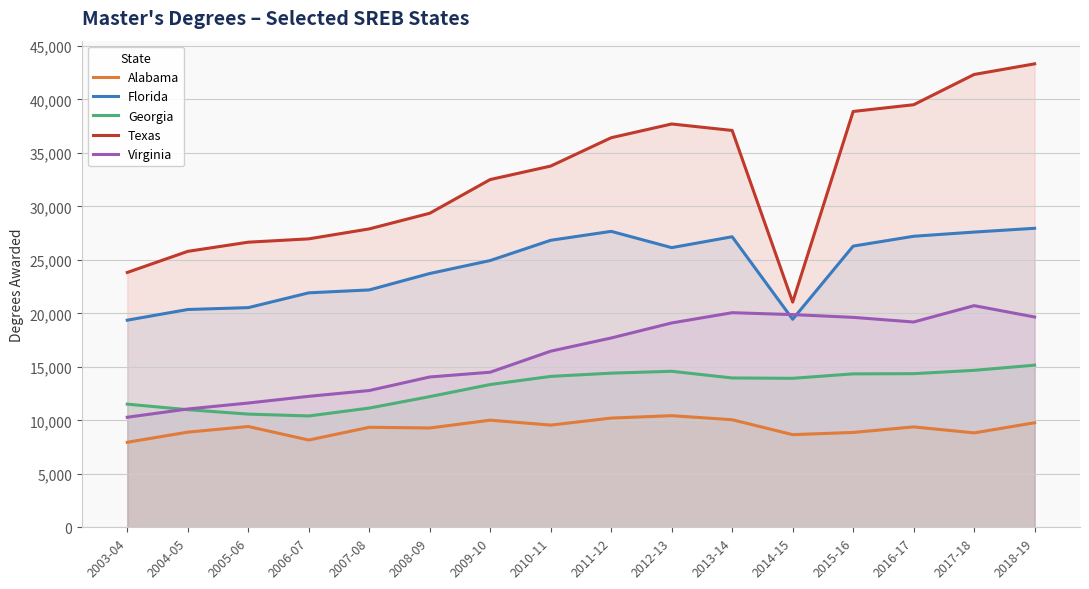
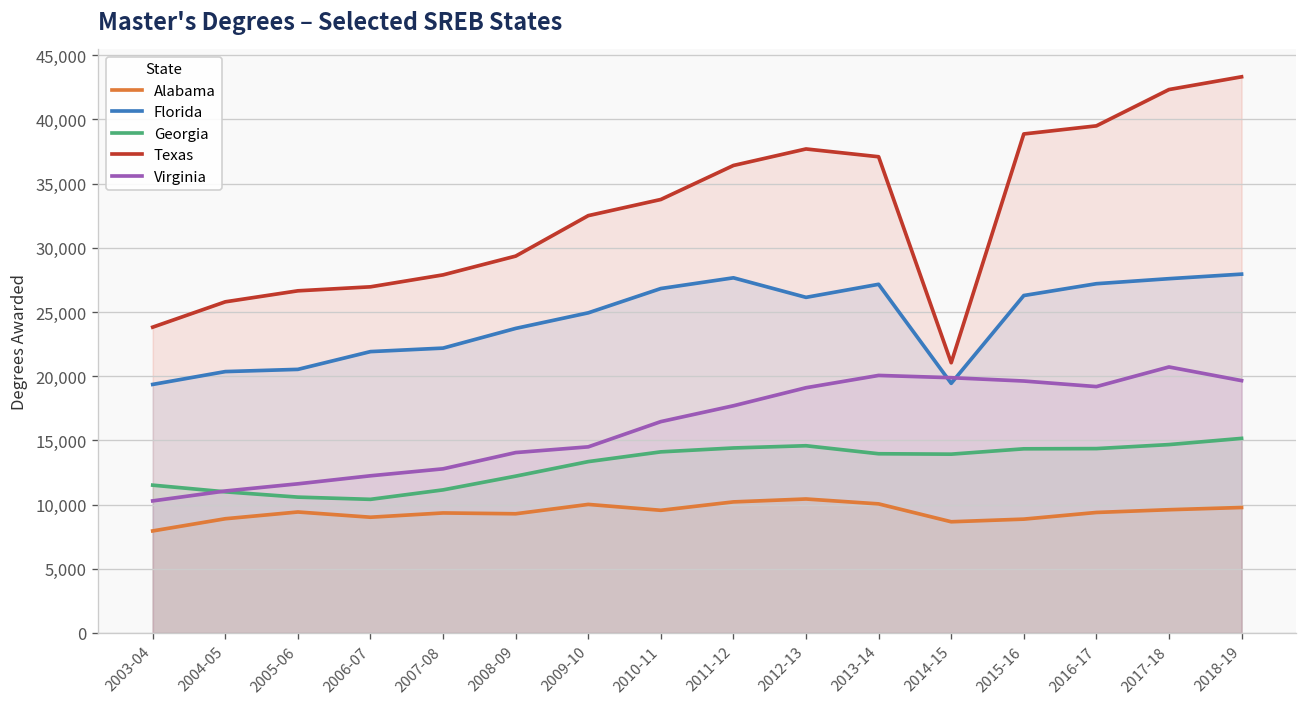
  {
    "Alabama": {
      "2003-04": "7,900",
      "2004-05": "8,900",
      "2005-06": "9,400",
-     "2006-07": "8,200",
+     "2006-07": "9,000",
      "2007-08": "9,300",
      "2008-09": "9,300",
      "2009-10": "10,000",
      "2010-11": "9,600",
      "2011-12": "10,200",
      "2012-13": "10,400",
      "2013-14": "10,100",
      "2014-15": "8,700",
      "2015-16": "8,900",
      "2016-17": "9,400",
-     "2017-18": "8,800",
+     "2017-18": "9,600",
      "2018-19": "9,800"
    },
    "Florida": {
      "2003-04": "19,400",
      "2004-05": "20,400",
      "2005-06": "20,500",
      "2006-07": "21,900",
      "2007-08": "22,200",
      "2008-09": "23,700",
      "2009-10": "24,900",
      "2010-11": "26,800",
      "2011-12": "27,700",
      "2012-13": "26,100",
      "2013-14": "27,200",
      "2014-15": "19,400",
      "2015-16": "26,300",
      "2016-17": "27,200",
      "2017-18": "27,600",
      "2018-19": "27,900"
    },
    "Georgia": {
      "2003-04": "11,500",
      "2005-06": "10,600",
      "2006-07": "10,400",
      "2007-08": "11,100",
      "2008-09": "12,200",
      "2009-10": "13,300",
      "2010-11": "14,100",
      "2011-12": "14,400",
      "2012-13": "14,600",
      "2013-14": "14,000",
      "2014-15": "13,900",
      "2015-16": "14,300",
      "2016-17": "14,400",
      "2017-18": "14,700",
      "2018-19": "15,200"
    },
    "Texas": {
      "2003-04": "23,800",
      "2004-05": "25,800",
      "2005-06": "26,600",
      "2006-07": "27,000",
      "2007-08": "27,900",
      "2008-09": "29,400",
      "2009-10": "32,500",
      "2010-11": "33,800",
      "2011-12": "36,400",
      "2012-13": "37,700",
      "2013-14": "37,100",
      "2014-15": "21,000",
      "2015-16": "38,900",
      "2016-17": "39,500",
      "2017-18": "42,300",
      "2018-19": "43,300"
    },
    "Virginia": {
      "2003-04": "10,300",
      "2005-06": "11,600",
      "2006-07": "12,200",
      "2007-08": "12,800",
      "2008-09": "14,000",
      "2009-10": "14,500",
      "2010-11": "16,500",
      "2011-12": "17,700",
      "2012-13": "19,100",
      "2013-14": "20,100",
      "2014-15": "19,900",
      "2015-16": "19,600",
      "2016-17": "19,200",
      "2017-18": "20,700",
      "2018-19": "19,700"
    }
  }
